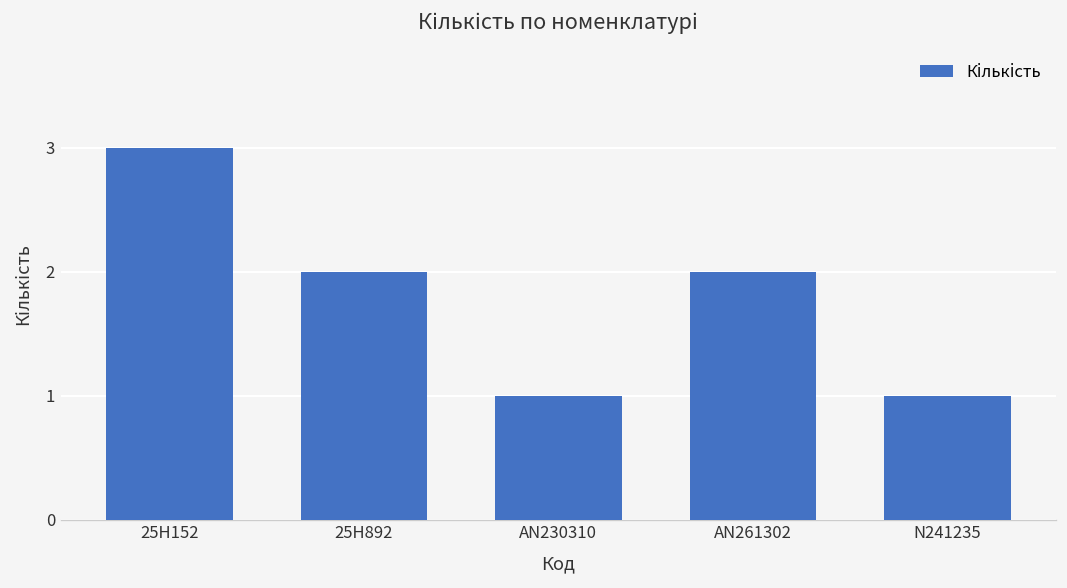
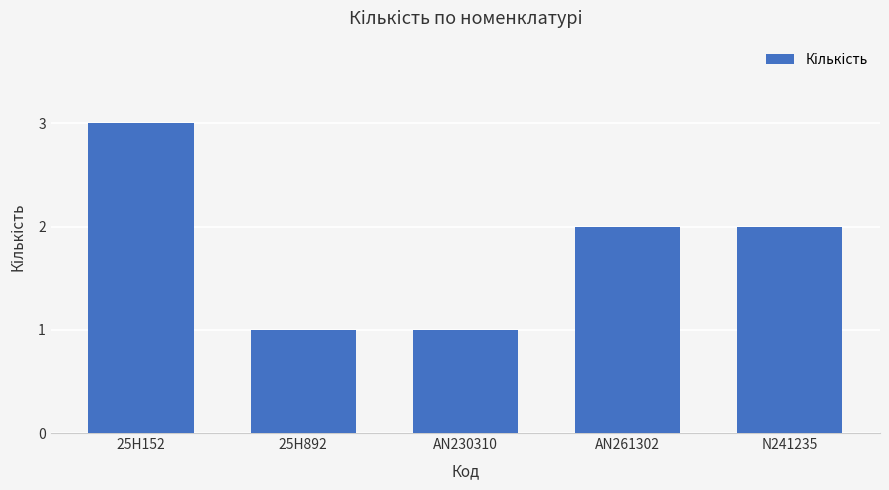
  {
    "25H152": 3,
-   "25H892": 2,
+   "25H892": 1,
    "AN230310": 1,
    "AN261302": 2,
-   "N241235": 1
+   "N241235": 2
  }
